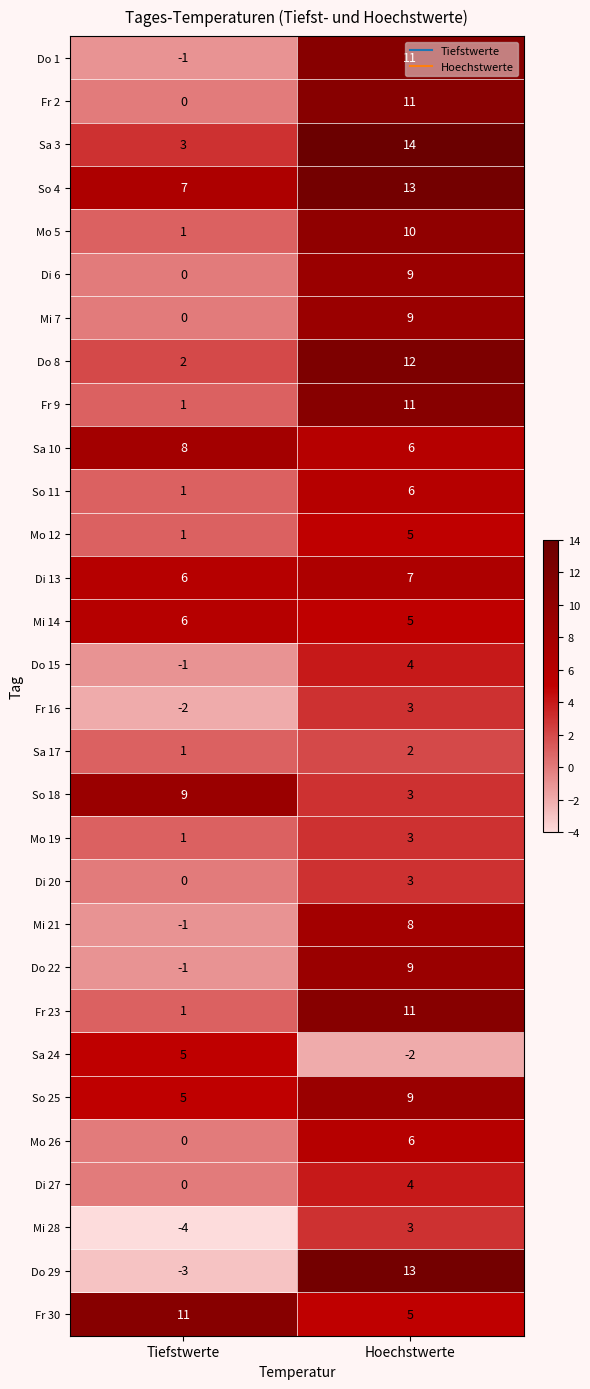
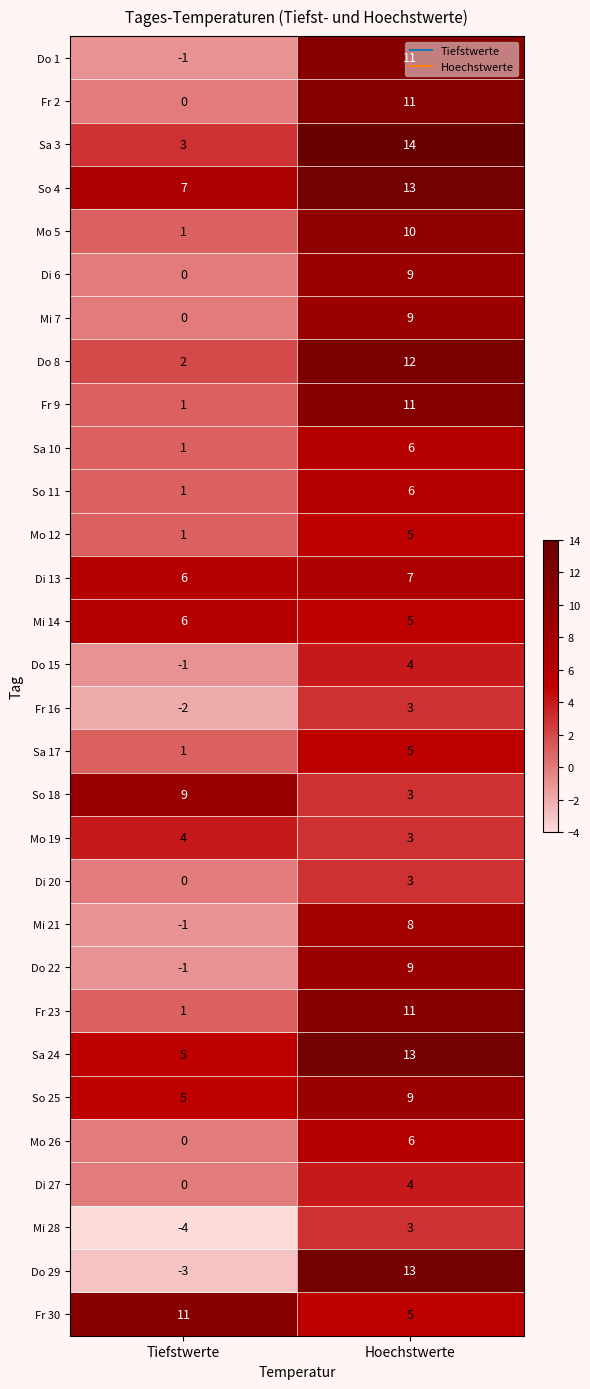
  {
    "Do 1": {
      "Tiefstwerte": -1
    },
    "Fr 2": {
      "Tiefstwerte": 0,
      "Hoechstwerte": 11
    },
    "Sa 3": {
      "Tiefstwerte": 3,
      "Hoechstwerte": 14
    },
    "So 4": {
      "Tiefstwerte": 7,
      "Hoechstwerte": 13
    },
    "Mo 5": {
      "Tiefstwerte": 1,
      "Hoechstwerte": 10
    },
    "Di 6": {
      "Tiefstwerte": 0,
      "Hoechstwerte": 9
    },
    "Mi 7": {
      "Tiefstwerte": 0,
      "Hoechstwerte": 9
    },
    "Do 8": {
      "Tiefstwerte": 2,
      "Hoechstwerte": 12
    },
    "Fr 9": {
      "Tiefstwerte": 1,
      "Hoechstwerte": 11
    },
    "Sa 10": {
-     "Tiefstwerte": 8,
+     "Tiefstwerte": 1,
      "Hoechstwerte": 6
    },
    "So 11": {
      "Tiefstwerte": 1,
      "Hoechstwerte": 6
    },
    "Mo 12": {
      "Tiefstwerte": 1,
      "Hoechstwerte": 5
    },
    "Di 13": {
      "Tiefstwerte": 6,
      "Hoechstwerte": 7
    },
    "Mi 14": {
      "Tiefstwerte": 6,
      "Hoechstwerte": 5
    },
    "Do 15": {
      "Tiefstwerte": -1,
      "Hoechstwerte": 4
    },
    "Fr 16": {
      "Tiefstwerte": -2,
      "Hoechstwerte": 3
    },
    "Sa 17": {
      "Tiefstwerte": 1,
-     "Hoechstwerte": 2
+     "Hoechstwerte": 5
    },
    "So 18": {
      "Tiefstwerte": 9,
      "Hoechstwerte": 3
    },
    "Mo 19": {
-     "Tiefstwerte": 1,
+     "Tiefstwerte": 4,
      "Hoechstwerte": 3
    },
    "Di 20": {
      "Tiefstwerte": 0,
      "Hoechstwerte": 3
    },
    "Mi 21": {
      "Tiefstwerte": -1,
      "Hoechstwerte": 8
    },
    "Do 22": {
      "Tiefstwerte": -1,
      "Hoechstwerte": 9
    },
    "Fr 23": {
      "Tiefstwerte": 1,
      "Hoechstwerte": 11
    },
    "Sa 24": {
      "Tiefstwerte": 5,
-     "Hoechstwerte": -2
+     "Hoechstwerte": 13
    },
    "So 25": {
      "Tiefstwerte": 5,
      "Hoechstwerte": 9
    },
    "Mo 26": {
      "Tiefstwerte": 0,
      "Hoechstwerte": 6
    },
    "Di 27": {
      "Tiefstwerte": 0,
      "Hoechstwerte": 4
    },
    "Mi 28": {
      "Tiefstwerte": -4,
      "Hoechstwerte": 3
    },
    "Do 29": {
      "Tiefstwerte": -3,
      "Hoechstwerte": 13
    },
    "Fr 30": {
      "Tiefstwerte": 11,
      "Hoechstwerte": 5
    }
  }
